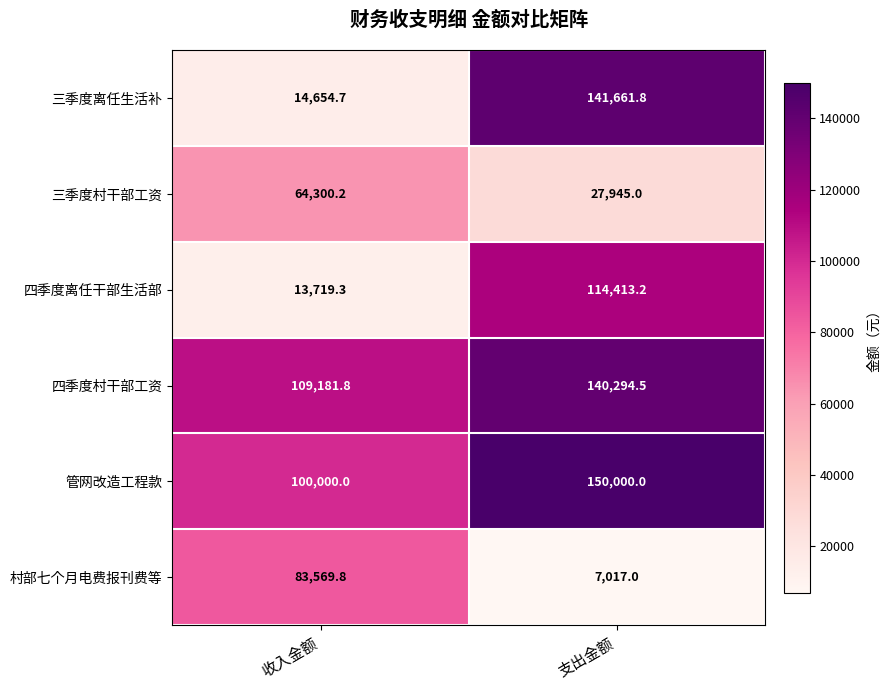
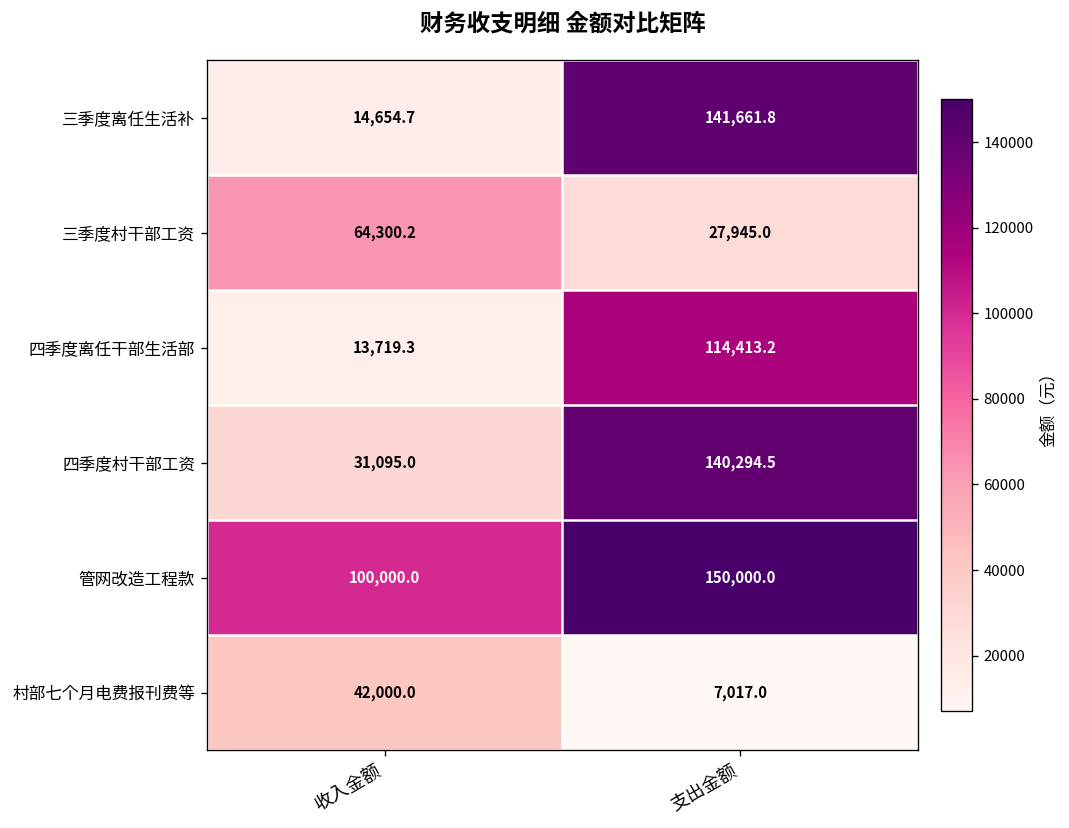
  {
    "三季度离任生活补": {
      "收入金额": "14,654.7",
      "支出金额": "141,661.8"
    },
    "三季度村干部工资": {
      "收入金额": "64,300.2",
      "支出金额": "27,945.0"
    },
    "四季度离任干部生活部": {
      "收入金额": "13,719.3",
      "支出金额": "114,413.2"
    },
    "四季度村干部工资": {
-     "收入金额": "109,181.8",
+     "收入金额": "31,095.0",
      "支出金额": "140,294.5"
    },
    "管网改造工程款": {
      "收入金额": "100,000.0",
      "支出金额": "150,000.0"
    },
    "村部七个月电费报刊费等": {
-     "收入金额": "83,569.8",
+     "收入金额": "42,000.0",
      "支出金额": "7,017.0"
    }
  }
